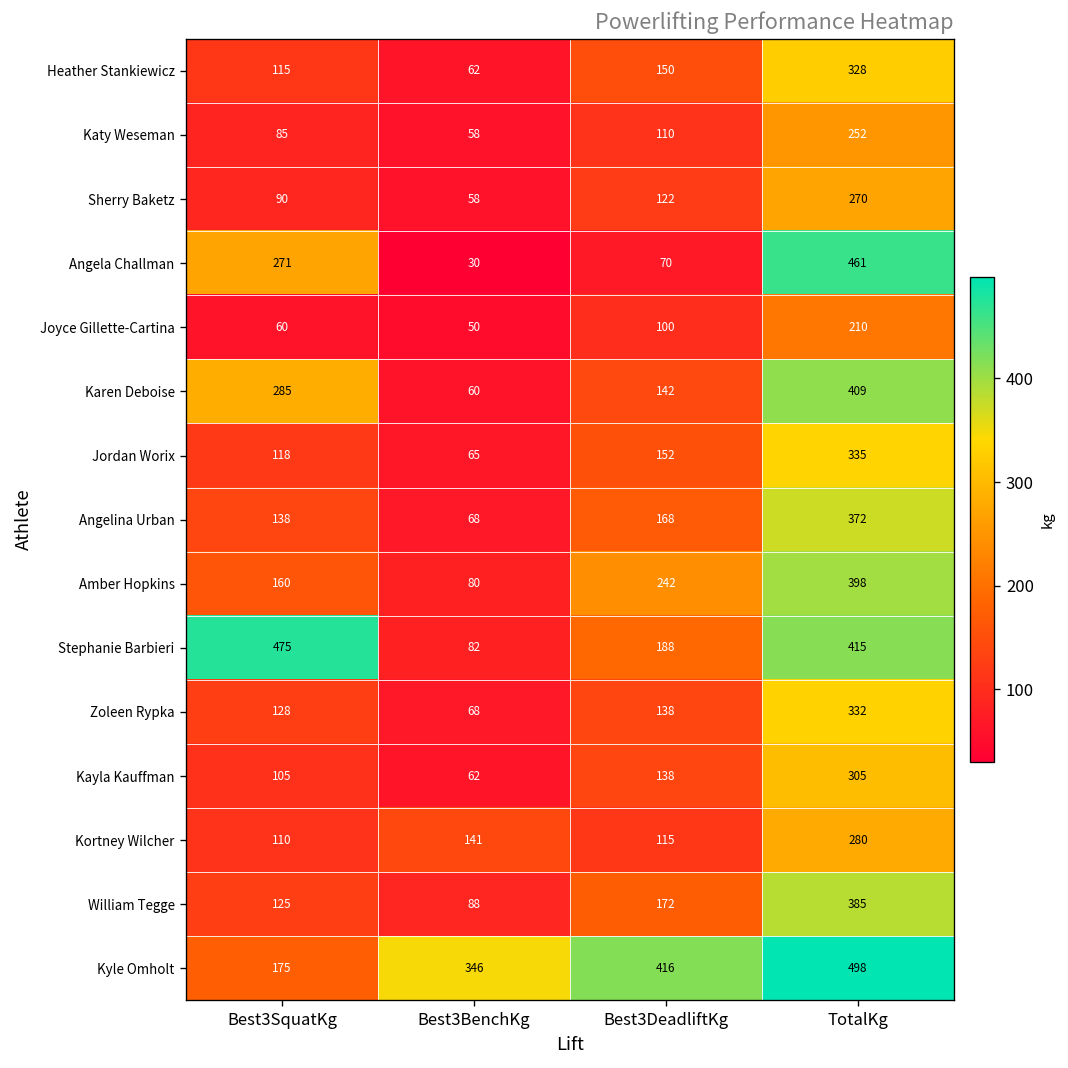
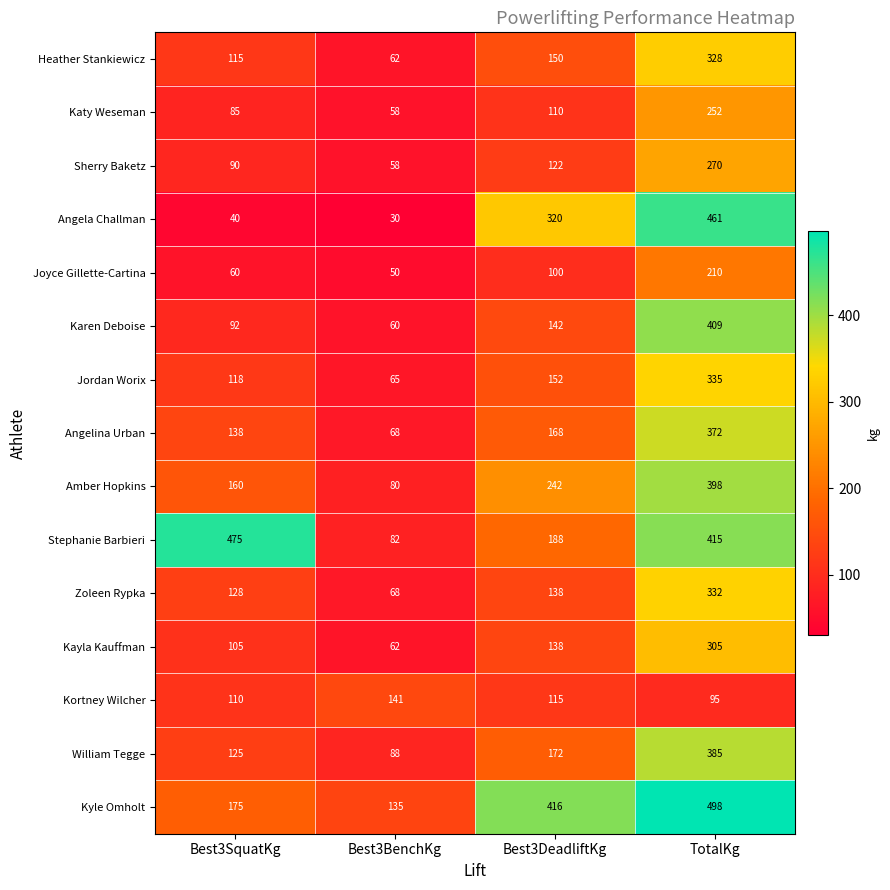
  {
    "Heather Stankiewicz": {
      "Best3SquatKg": 115,
      "Best3BenchKg": 62,
      "Best3DeadliftKg": 150,
      "TotalKg": 328
    },
    "Katy Weseman": {
      "Best3SquatKg": 85,
      "Best3BenchKg": 58,
      "Best3DeadliftKg": 110,
      "TotalKg": 252
    },
    "Sherry Baketz": {
      "Best3SquatKg": 90,
      "Best3BenchKg": 58,
      "Best3DeadliftKg": 122,
      "TotalKg": 270
    },
    "Angela Challman": {
-     "Best3SquatKg": 271,
+     "Best3SquatKg": 40,
      "Best3BenchKg": 30,
-     "Best3DeadliftKg": 70,
+     "Best3DeadliftKg": 320,
      "TotalKg": 461
    },
    "Joyce Gillette-Cartina": {
      "Best3SquatKg": 60,
      "Best3BenchKg": 50,
      "Best3DeadliftKg": 100,
      "TotalKg": 210
    },
    "Karen Deboise": {
-     "Best3SquatKg": 285,
+     "Best3SquatKg": 92,
      "Best3BenchKg": 60,
      "Best3DeadliftKg": 142,
      "TotalKg": 409
    },
    "Jordan Worix": {
      "Best3SquatKg": 118,
      "Best3BenchKg": 65,
      "Best3DeadliftKg": 152,
      "TotalKg": 335
    },
    "Angelina Urban": {
      "Best3SquatKg": 138,
      "Best3BenchKg": 68,
      "Best3DeadliftKg": 168,
      "TotalKg": 372
    },
    "Amber Hopkins": {
      "Best3SquatKg": 160,
      "Best3BenchKg": 80,
      "Best3DeadliftKg": 242,
      "TotalKg": 398
    },
    "Stephanie Barbieri": {
      "Best3SquatKg": 475,
      "Best3BenchKg": 82,
      "Best3DeadliftKg": 188,
      "TotalKg": 415
    },
    "Zoleen Rypka": {
      "Best3SquatKg": 128,
      "Best3BenchKg": 68,
      "Best3DeadliftKg": 138,
      "TotalKg": 332
    },
    "Kayla Kauffman": {
      "Best3SquatKg": 105,
      "Best3BenchKg": 62,
      "Best3DeadliftKg": 138,
      "TotalKg": 305
    },
    "Kortney Wilcher": {
      "Best3SquatKg": 110,
      "Best3BenchKg": 141,
      "Best3DeadliftKg": 115,
-     "TotalKg": 280
+     "TotalKg": 95
    },
    "William Tegge": {
      "Best3SquatKg": 125,
      "Best3BenchKg": 88,
      "Best3DeadliftKg": 172,
      "TotalKg": 385
    },
    "Kyle Omholt": {
      "Best3SquatKg": 175,
-     "Best3BenchKg": 346,
+     "Best3BenchKg": 135,
      "Best3DeadliftKg": 416,
      "TotalKg": 498
    }
  }
